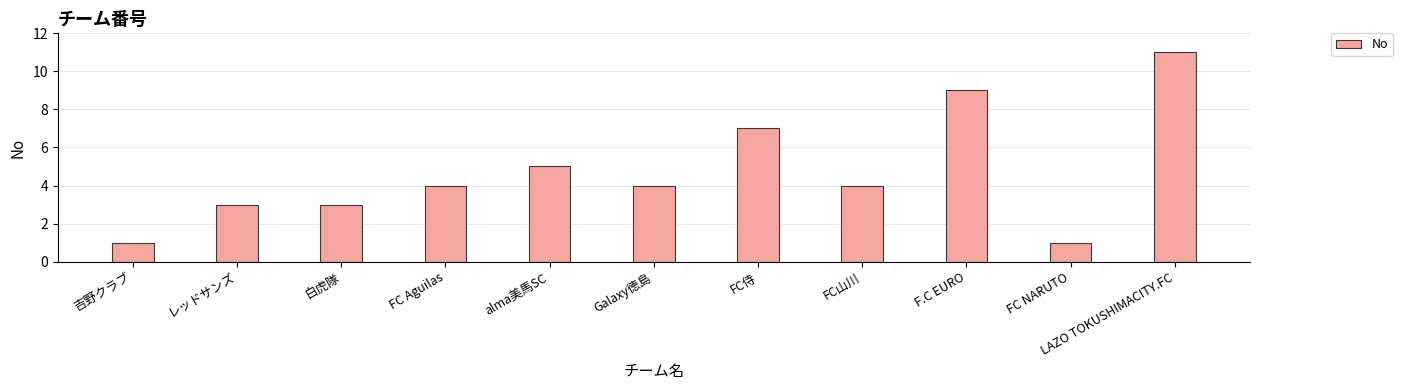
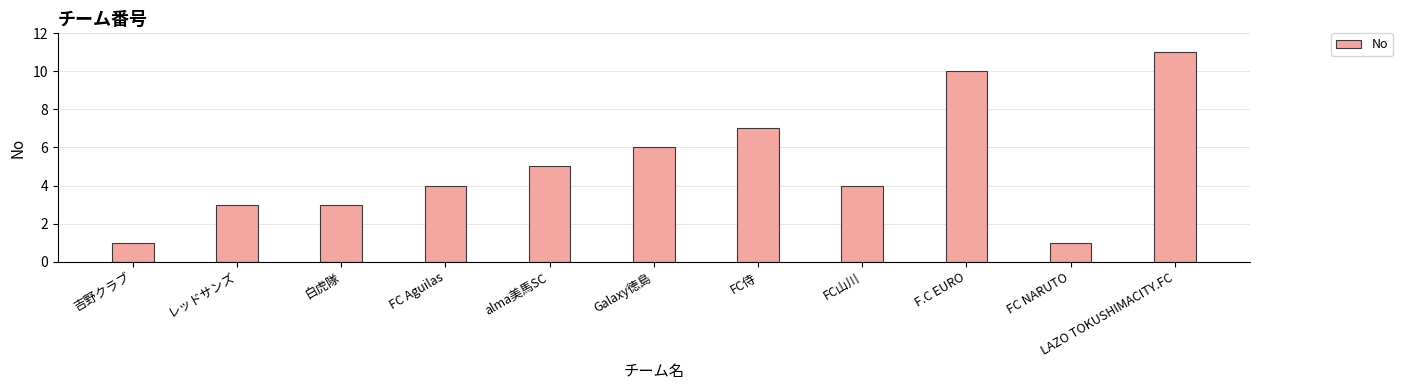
  {
    "吉野クラブ": 1,
    "レッドサンズ": 3,
    "白虎隊": 3,
    "FC Aguilas": 4,
    "alma美馬SC": 5,
-   "Galaxy徳島": 4,
+   "Galaxy徳島": 6,
    "FC侍": 7,
    "FC山川": 4,
-   "F.C EURO": 9,
+   "F.C EURO": 10,
    "FC NARUTO": 1,
    "LAZO TOKUSHIMACITY.FC": 11
  }
